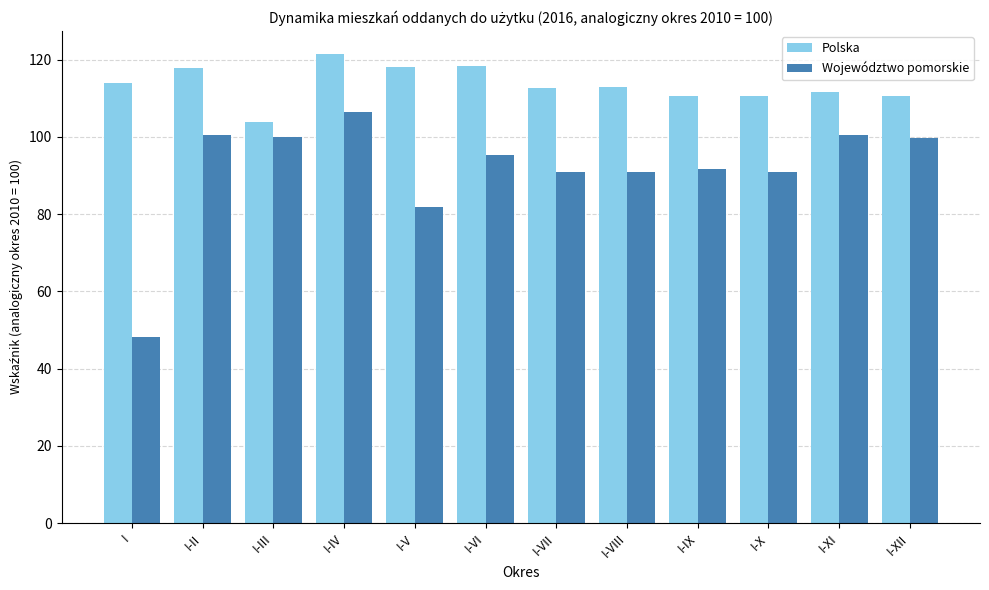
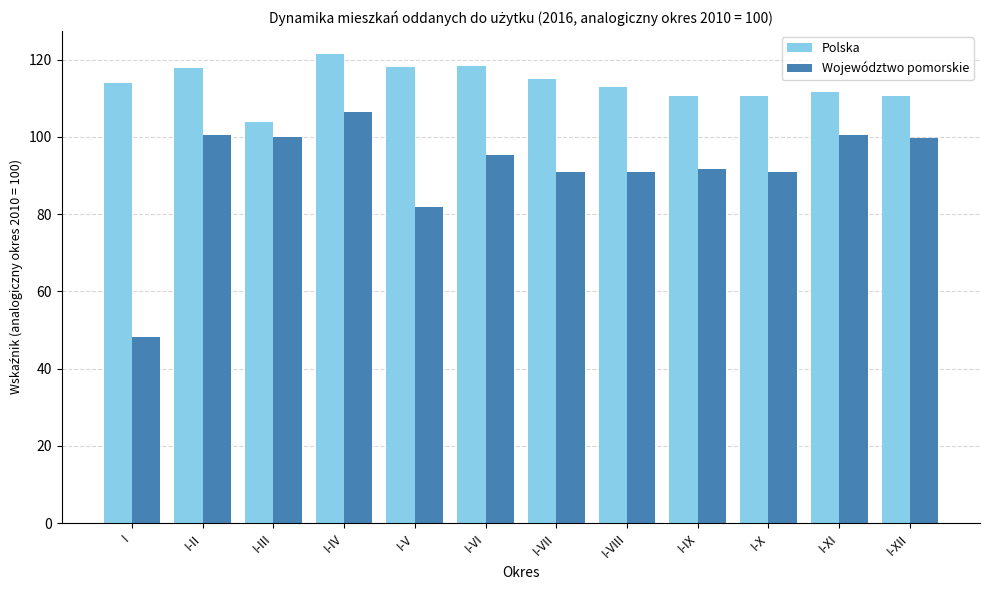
  {
    "Polska": {
      "I": 114,
      "I-II": 118,
      "I-III": 104,
      "I-IV": 121,
      "I-V": 118,
      "I-VI": 118,
-     "I-VII": 113,
+     "I-VII": 115,
      "I-VIII": 113,
      "I-IX": 111,
      "I-X": 111,
      "I-XI": 112,
      "I-XII": 111
    },
    "Województwo pomorskie": {
      "I": 48,
      "I-II": 100,
      "I-III": 100,
      "I-IV": 106,
      "I-V": 82,
      "I-VI": 95,
      "I-VII": 91,
      "I-VIII": 91,
      "I-IX": 92,
      "I-X": 91,
      "I-XI": 101,
      "I-XII": 100
    }
  }
